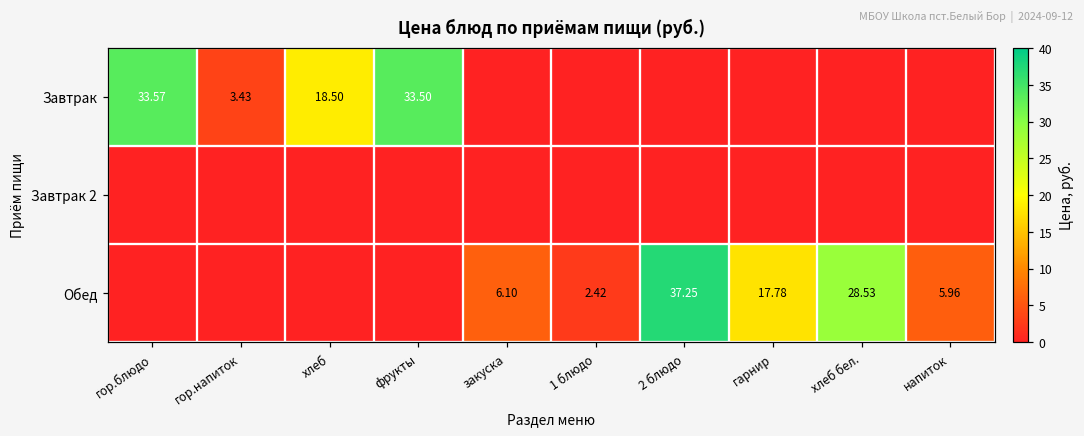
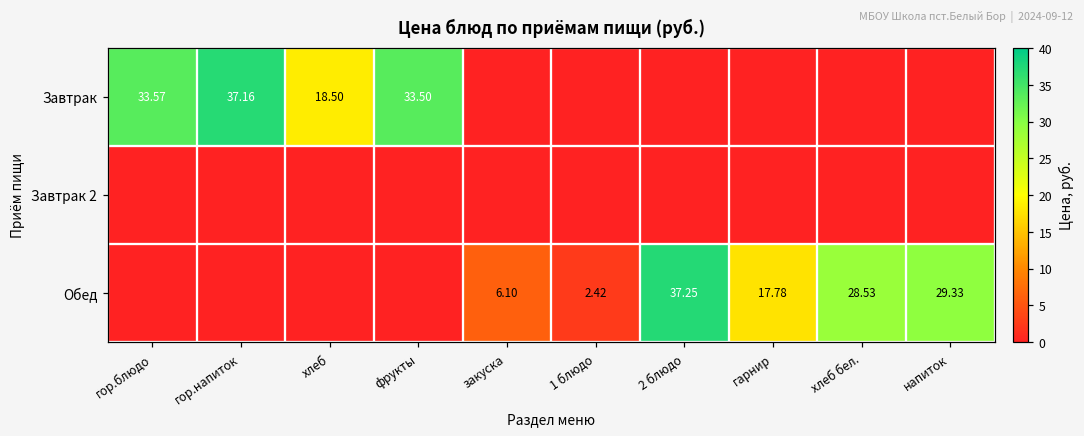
  {
    "Завтрак": {
      "гор.блюдо": 33.57,
-     "гор.напиток": 3.43,
+     "гор.напиток": 37.16,
      "хлеб": 18.50,
      "фрукты": 33.50
    },
    "Обед": {
      "закуска": 6.10,
      "1 блюдо": 2.42,
      "2 блюдо": 37.25,
      "гарнир": 17.78,
      "хлеб бел.": 28.53,
-     "напиток": 5.96
+     "напиток": 29.33
    }
  }
